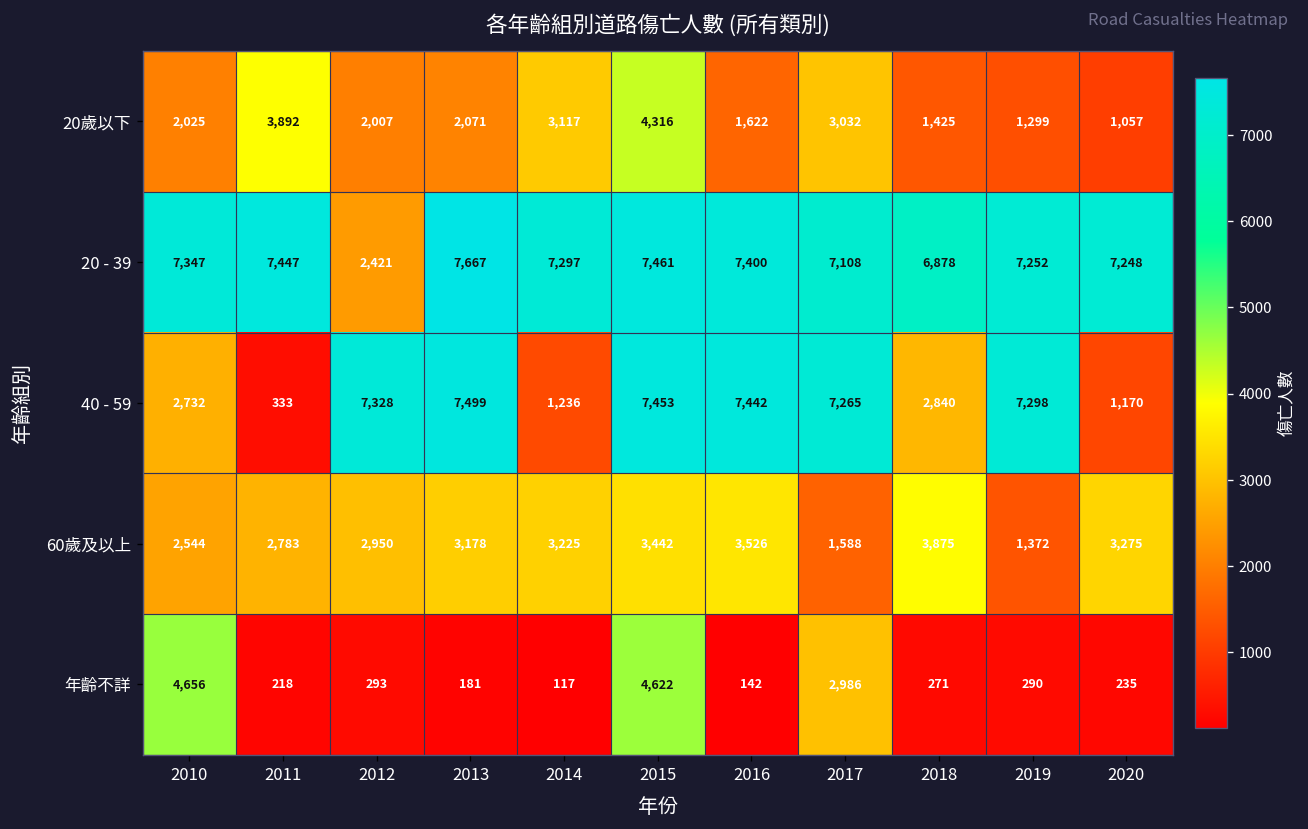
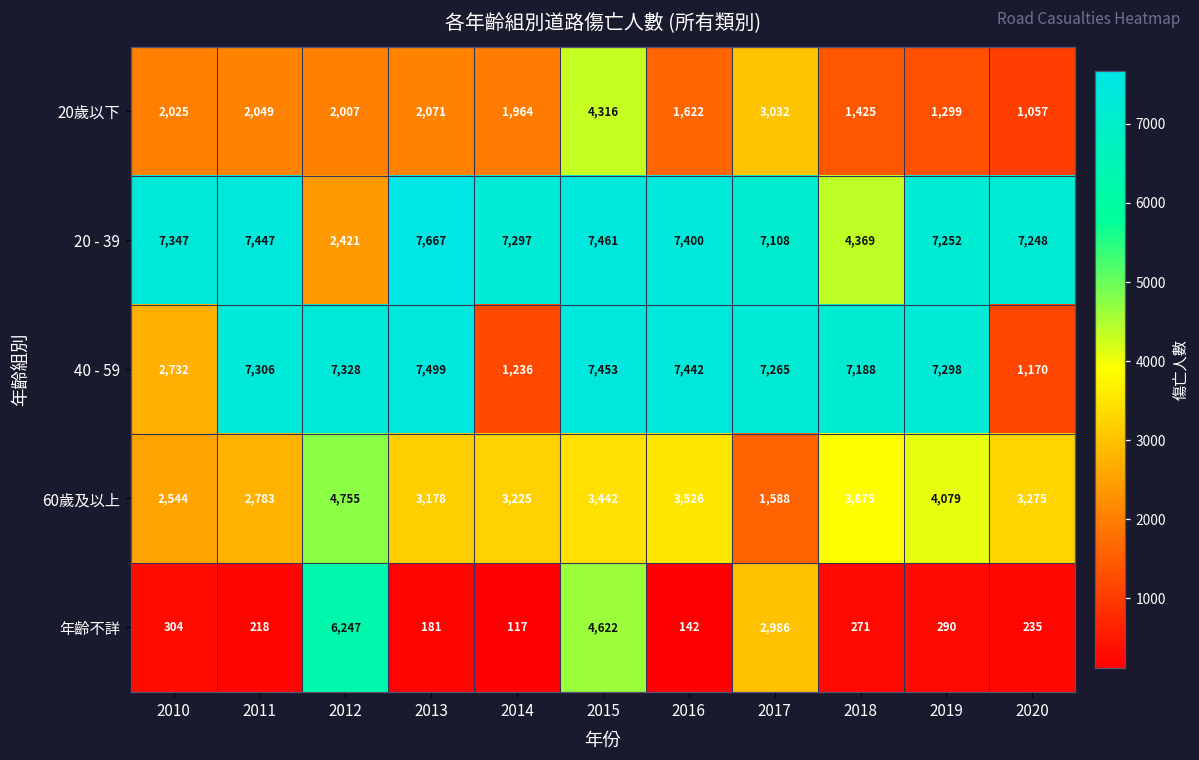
  {
    "20歲以下": {
      "2010": "2,025",
-     "2011": "3,892",
+     "2011": "2,049",
      "2012": "2,007",
      "2013": "2,071",
-     "2014": "3,117",
+     "2014": "1,964",
      "2015": "4,316",
      "2016": "1,622",
      "2017": "3,032",
      "2018": "1,425",
      "2019": "1,299",
      "2020": "1,057"
    },
    "20 - 39": {
      "2010": "7,347",
      "2011": "7,447",
      "2012": "2,421",
      "2013": "7,667",
      "2014": "7,297",
      "2015": "7,461",
      "2016": "7,400",
      "2017": "7,108",
-     "2018": "6,878",
+     "2018": "4,369",
      "2019": "7,252",
      "2020": "7,248"
    },
    "40 - 59": {
      "2010": "2,732",
-     "2011": "333",
+     "2011": "7,306",
      "2012": "7,328",
      "2013": "7,499",
      "2014": "1,236",
      "2015": "7,453",
      "2016": "7,442",
      "2017": "7,265",
-     "2018": "2,840",
+     "2018": "7,188",
      "2019": "7,298",
      "2020": "1,170"
    },
    "60歲及以上": {
      "2010": "2,544",
      "2011": "2,783",
-     "2012": "2,950",
+     "2012": "4,755",
      "2013": "3,178",
      "2014": "3,225",
      "2015": "3,442",
      "2016": "3,526",
      "2017": "1,588",
      "2018": "3,875",
-     "2019": "1,372",
+     "2019": "4,079",
      "2020": "3,275"
    },
    "年齡不詳": {
-     "2010": "4,656",
+     "2010": "304",
      "2011": "218",
-     "2012": "293",
+     "2012": "6,247",
      "2013": "181",
      "2014": "117",
      "2015": "4,622",
      "2016": "142",
      "2017": "2,986",
      "2018": "271",
      "2019": "290",
      "2020": "235"
    }
  }
